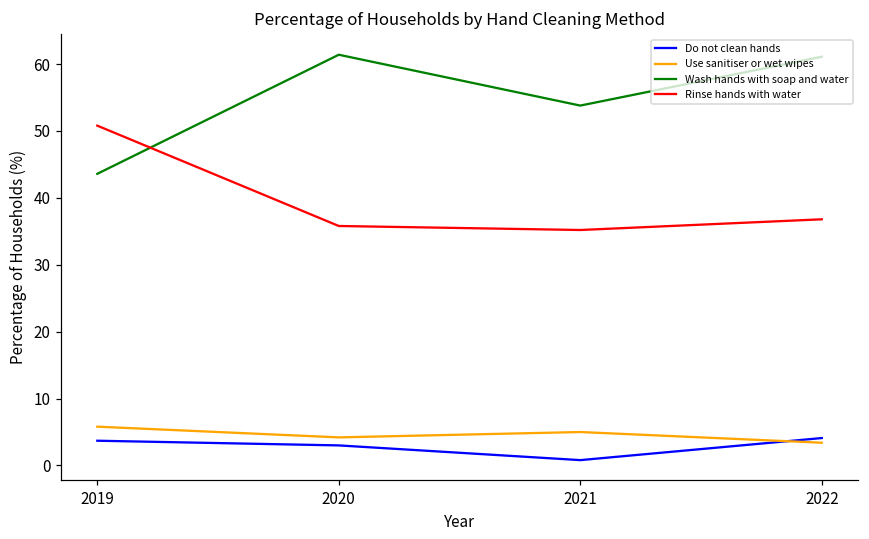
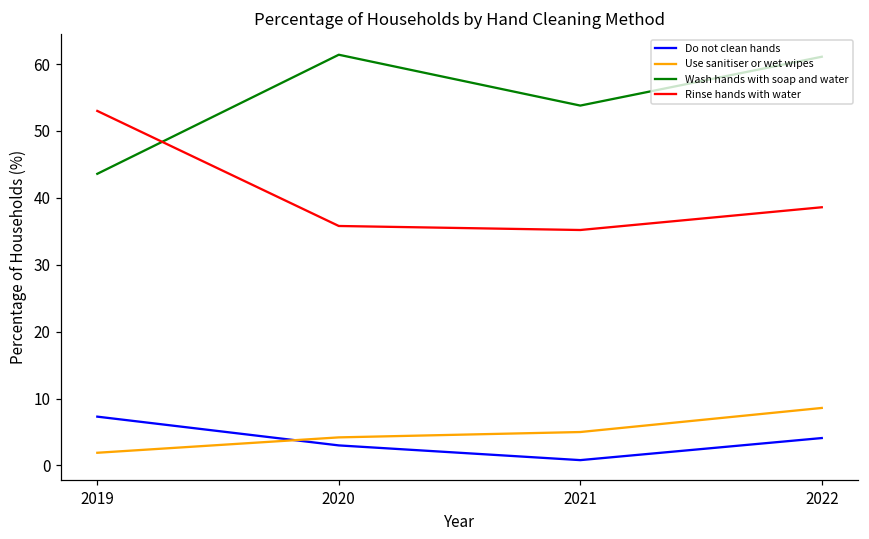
  {
    "Do not clean hands": {
-     "2019": 4,
+     "2019": 7,
      "2020": 3,
      "2021": 1,
      "2022": 4
    },
    "Use sanitiser or wet wipes": {
-     "2019": 6,
+     "2019": 2,
      "2020": 4,
      "2021": 5,
-     "2022": 3
+     "2022": 9
    },
    "Wash hands with soap and water": {
      "2019": 44,
      "2020": 61,
      "2021": 54
    },
    "Rinse hands with water": {
-     "2019": 51,
+     "2019": 53,
      "2020": 36,
      "2021": 35,
-     "2022": 37
+     "2022": 39
    }
  }
